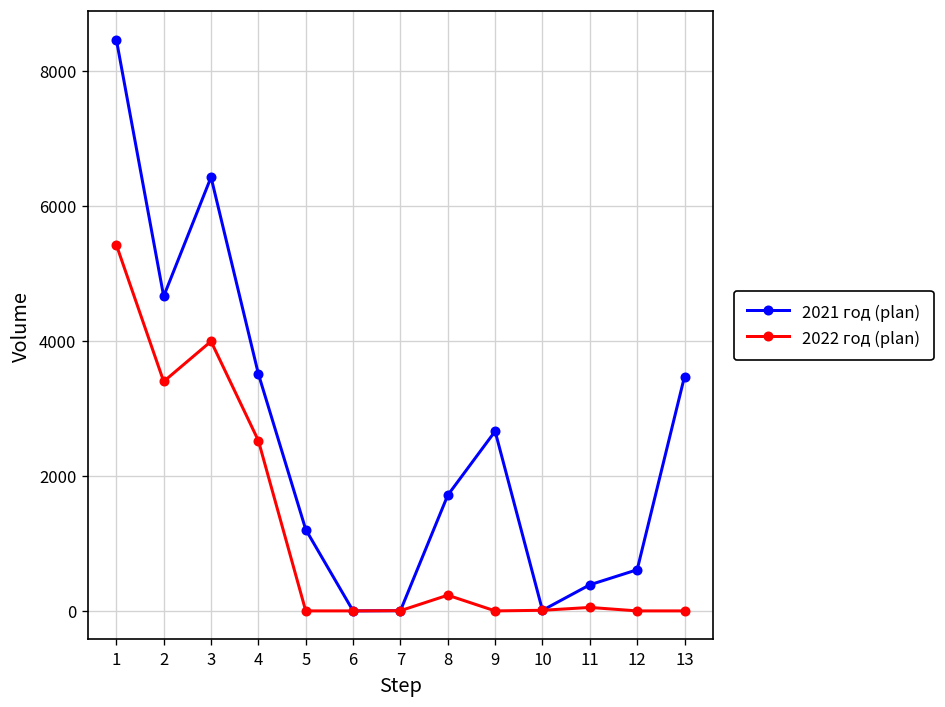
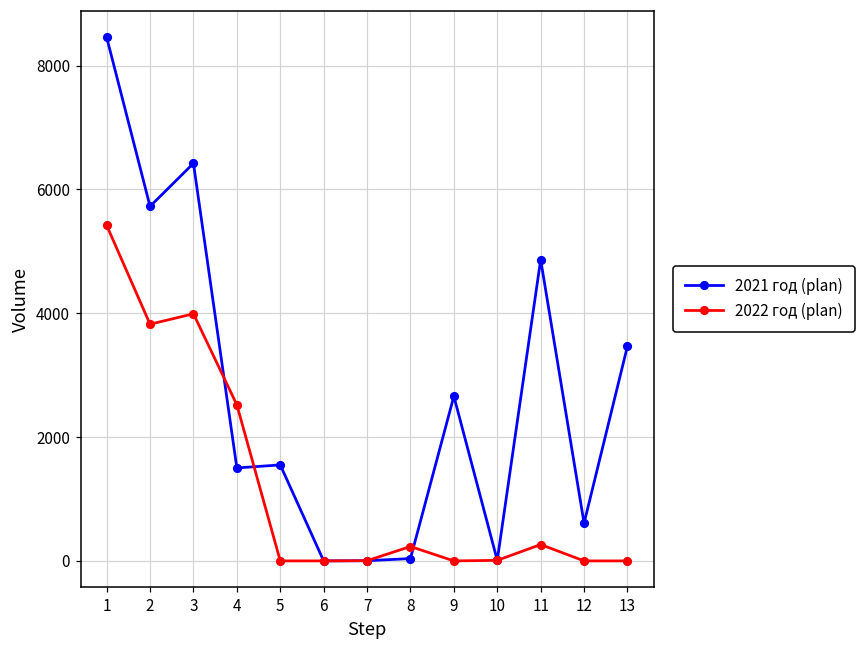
  {
    "2021 год (plan)": {
      "1": 8500,
-     "2": 4700,
+     "2": 5700,
      "3": 6400,
-     "4": 3500,
-     "5": 1200,
-     "8": 1700,
+     "4": 1500,
+     "5": 1600,
+     "8": 0,
      "9": 2700,
-     "11": 400,
+     "11": 4900,
      "12": 600,
      "13": 3500
    },
    "2022 год (plan)": {
      "1": 5400,
-     "2": 3400,
+     "2": 3800,
      "3": 4000,
      "4": 2500,
      "5": 0,
      "8": 200,
      "9": 0,
-     "11": 100,
+     "11": 300,
      "12": 0,
      "13": 0
    }
  }
